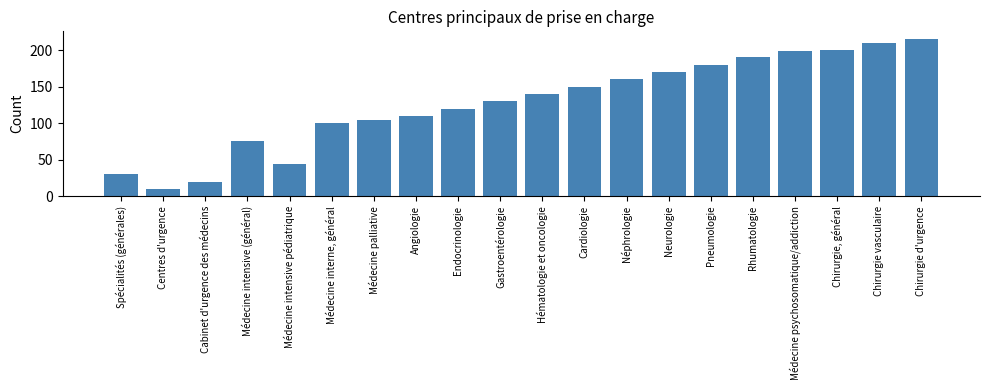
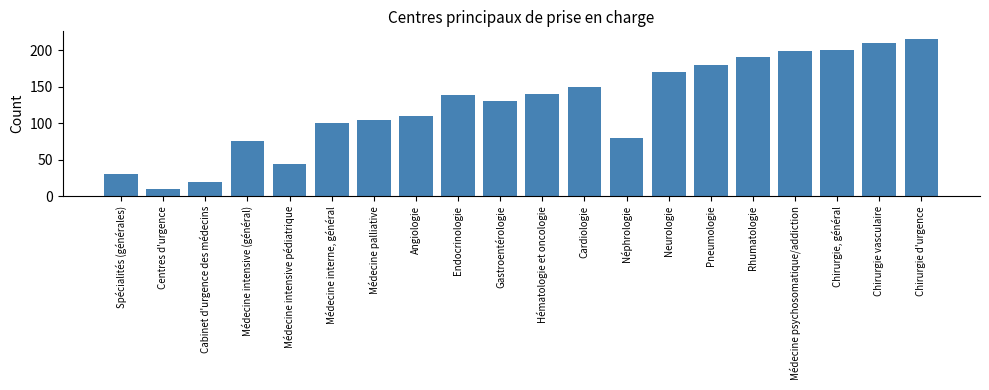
  {
    "Spécialités (générales)": 30,
    "Centres d'urgence": 10,
    "Cabinet d'urgence des médecins": 20,
    "Médecine intensive (général)": 80,
    "Médecine intensive pédiatrique": 40,
    "Médecine interne, général": 100,
    "Médecine palliative": 110,
    "Angiologie": 110,
-   "Endocrinologie": 120,
+   "Endocrinologie": 140,
    "Gastroentérologie": 130,
    "Hématologie et oncologie": 140,
    "Cardiologie": 150,
-   "Néphrologie": 160,
+   "Néphrologie": 80,
    "Neurologie": 170,
    "Pneumologie": 180,
    "Rhumatologie": 190,
    "Médecine psychosomatique/addiction": 200,
    "Chirurgie, général": 200,
    "Chirurgie vasculaire": 210,
    "Chirurgie d'urgence": 220
  }
